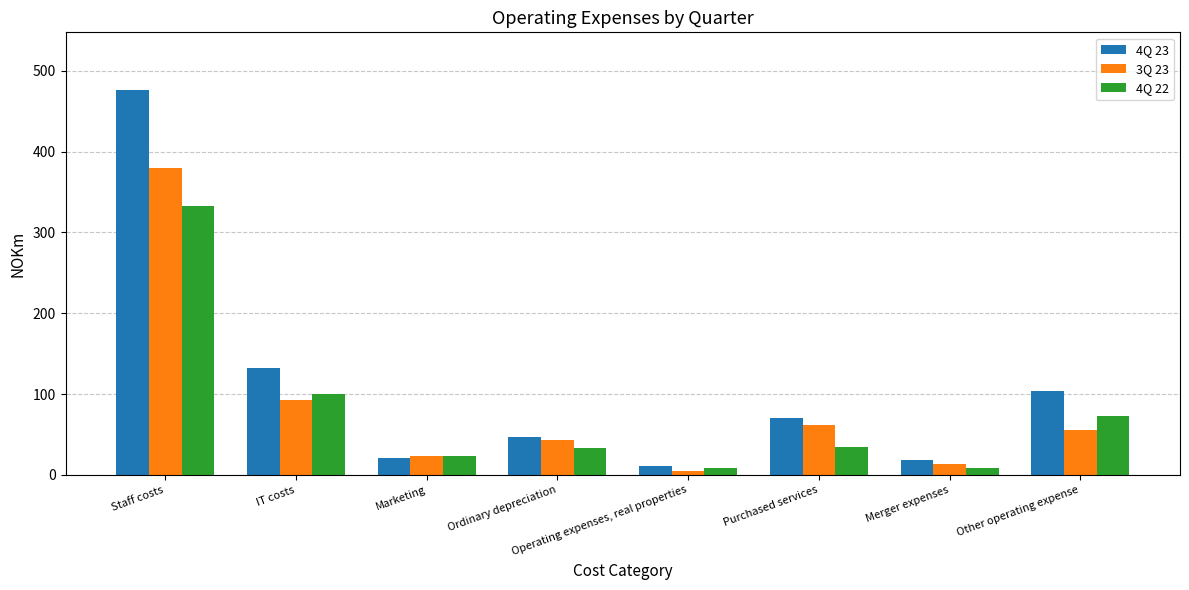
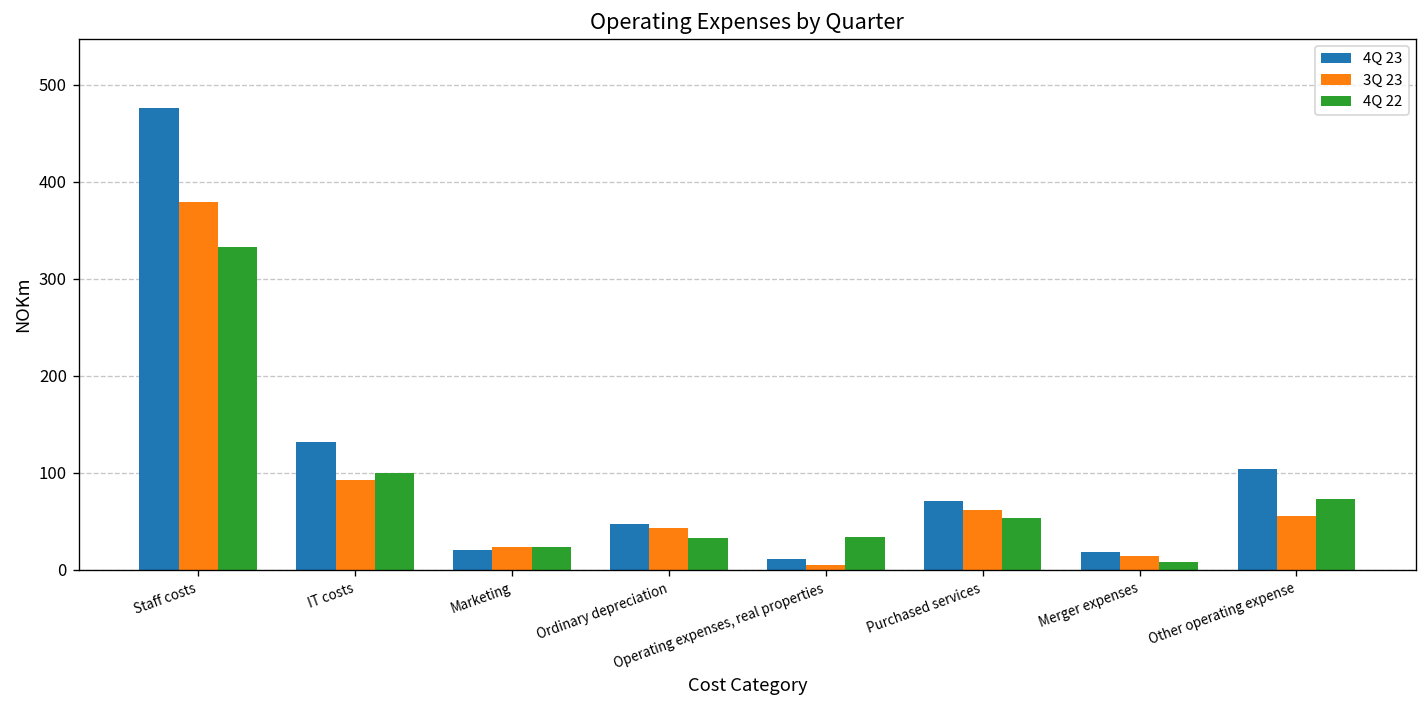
  {
    "4Q 23": {
      "Staff costs": 480,
      "IT costs": 130,
      "Marketing": 20,
      "Ordinary depreciation": 50,
      "Operating expenses, real properties": 10,
      "Purchased services": 70,
      "Merger expenses": 20,
      "Other operating expense": 100
    },
    "3Q 23": {
      "Staff costs": 380,
      "IT costs": 90,
      "Marketing": 20,
      "Ordinary depreciation": 40,
      "Operating expenses, real properties": 10,
      "Purchased services": 60,
      "Merger expenses": 10,
      "Other operating expense": 60
    },
    "4Q 22": {
      "Staff costs": 330,
      "IT costs": 100,
      "Marketing": 20,
      "Ordinary depreciation": 30,
-     "Operating expenses, real properties": 10,
-     "Purchased services": 30,
+     "Operating expenses, real properties": 30,
+     "Purchased services": 50,
      "Merger expenses": 10,
      "Other operating expense": 70
    }
  }
